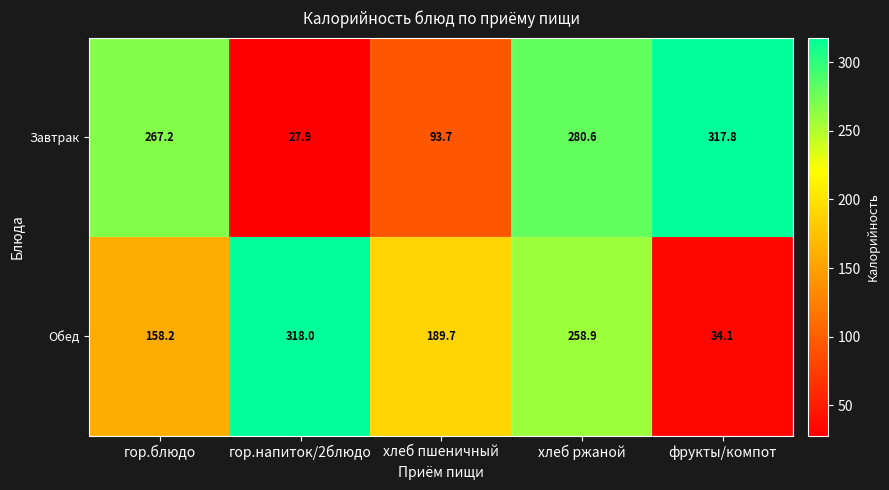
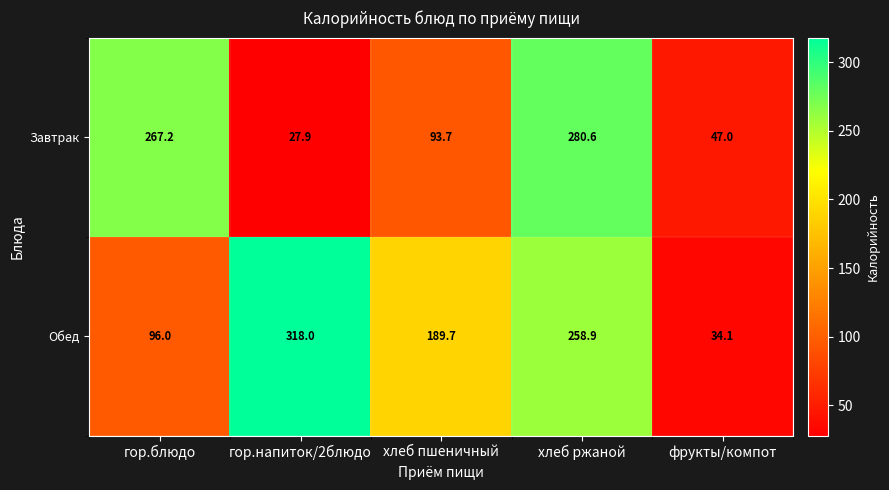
  {
    "Завтрак": {
      "гор.блюдо": 267.2,
      "гор.напиток/2блюдо": 27.9,
      "хлеб пшеничный": 93.7,
      "хлеб ржаной": 280.6,
-     "фрукты/компот": 317.8
+     "фрукты/компот": 47.0
    },
    "Обед": {
-     "гор.блюдо": 158.2,
+     "гор.блюдо": 96.0,
      "гор.напиток/2блюдо": 318.0,
      "хлеб пшеничный": 189.7,
      "хлеб ржаной": 258.9,
      "фрукты/компот": 34.1
    }
  }
